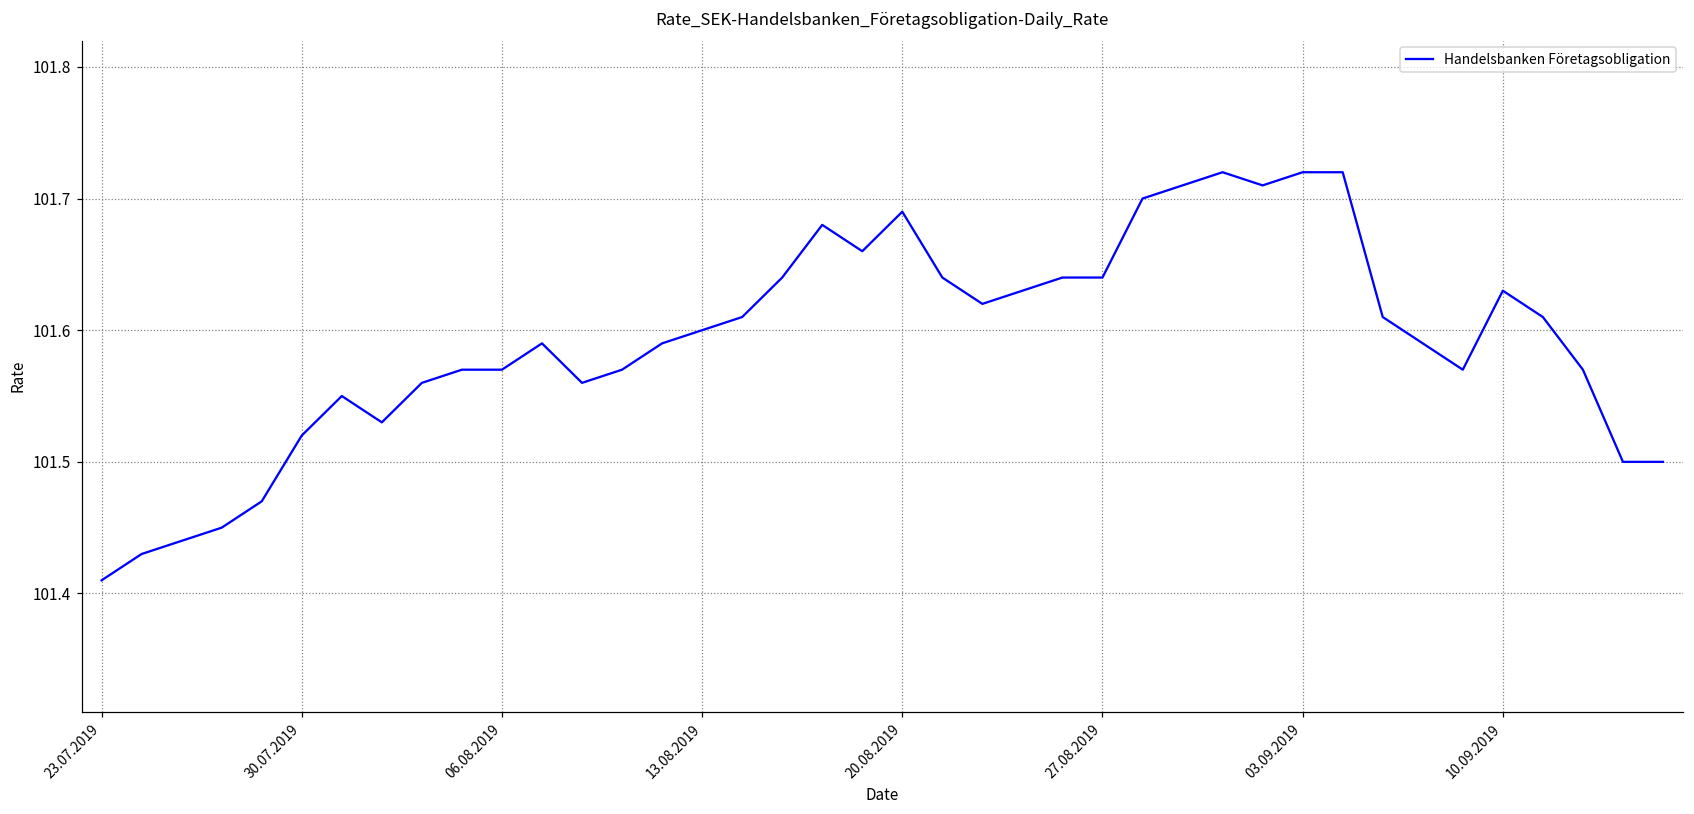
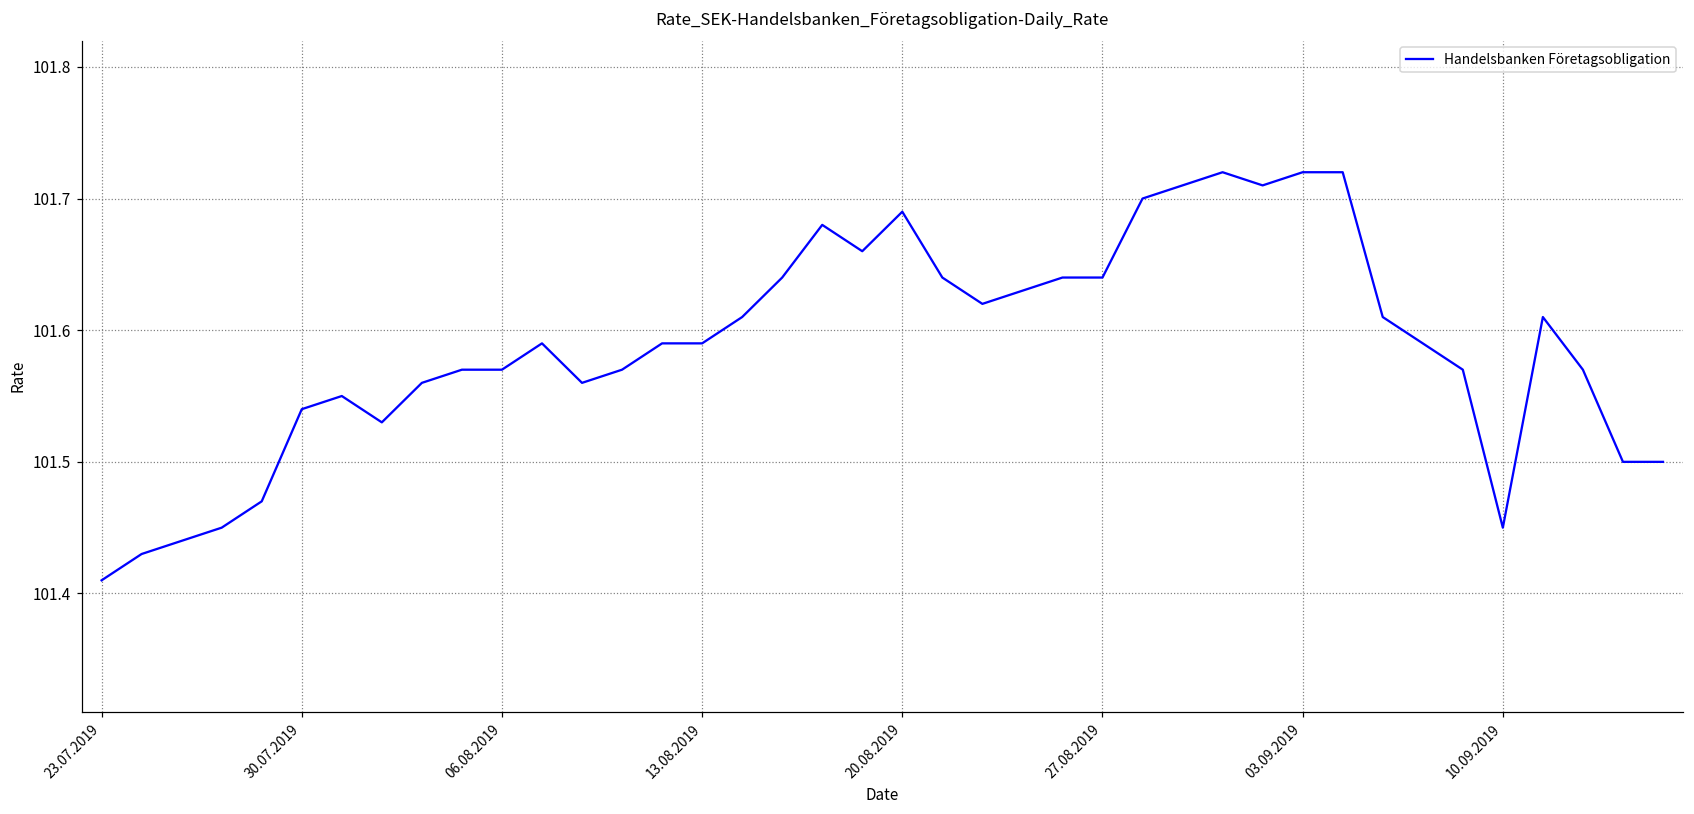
  {
    "23.07.2019": 101.41,
-   "30.07.2019": 101.52,
+   "30.07.2019": 101.54,
    "06.08.2019": 101.57,
-   "13.08.2019": 101.60,
+   "13.08.2019": 101.59,
    "20.08.2019": 101.69,
    "27.08.2019": 101.64,
    "03.09.2019": 101.72,
-   "10.09.2019": 101.63
+   "10.09.2019": 101.45
  }
